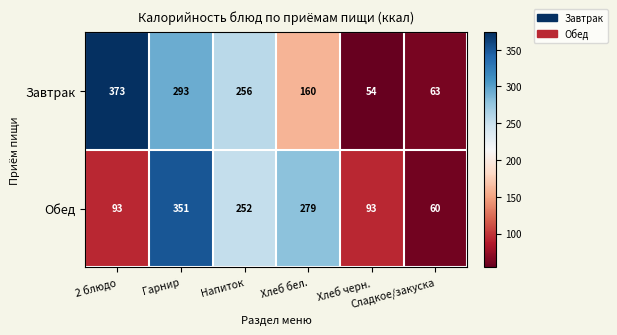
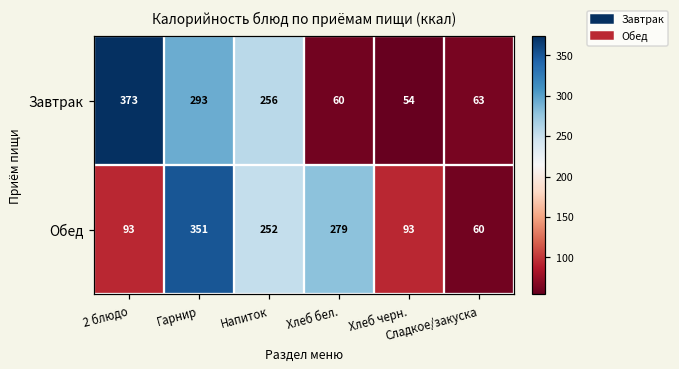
  {
    "Завтрак": {
      "2 блюдо": 373,
      "Гарнир": 293,
      "Напиток": 256,
-     "Хлеб бел.": 160,
+     "Хлеб бел.": 60,
      "Хлеб черн.": 54,
      "Сладкое/закуска": 63
    },
    "Обед": {
      "2 блюдо": 93,
      "Гарнир": 351,
      "Напиток": 252,
      "Хлеб бел.": 279,
      "Хлеб черн.": 93,
      "Сладкое/закуска": 60
    }
  }
